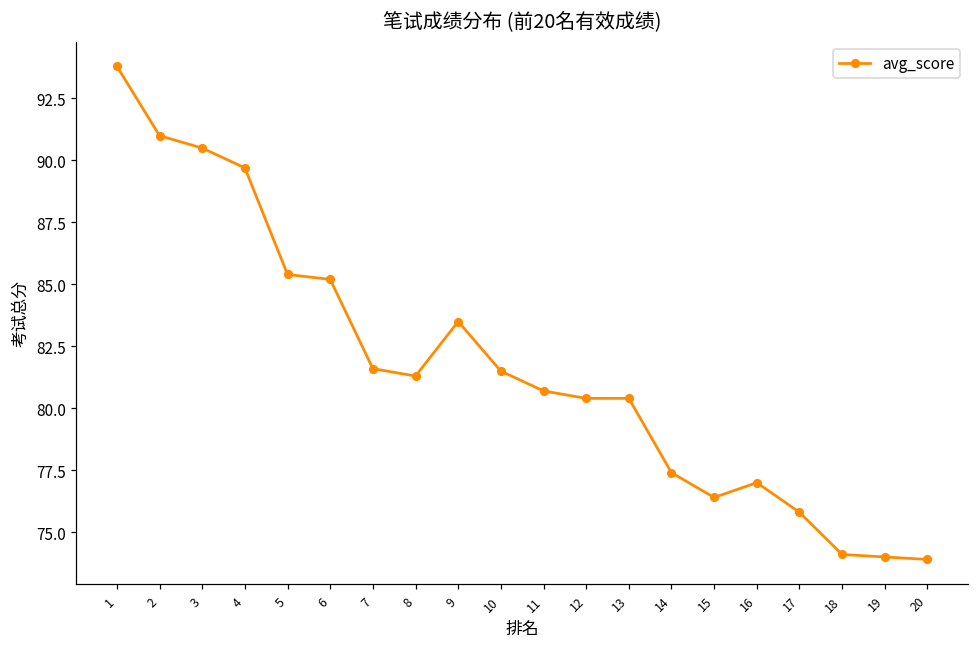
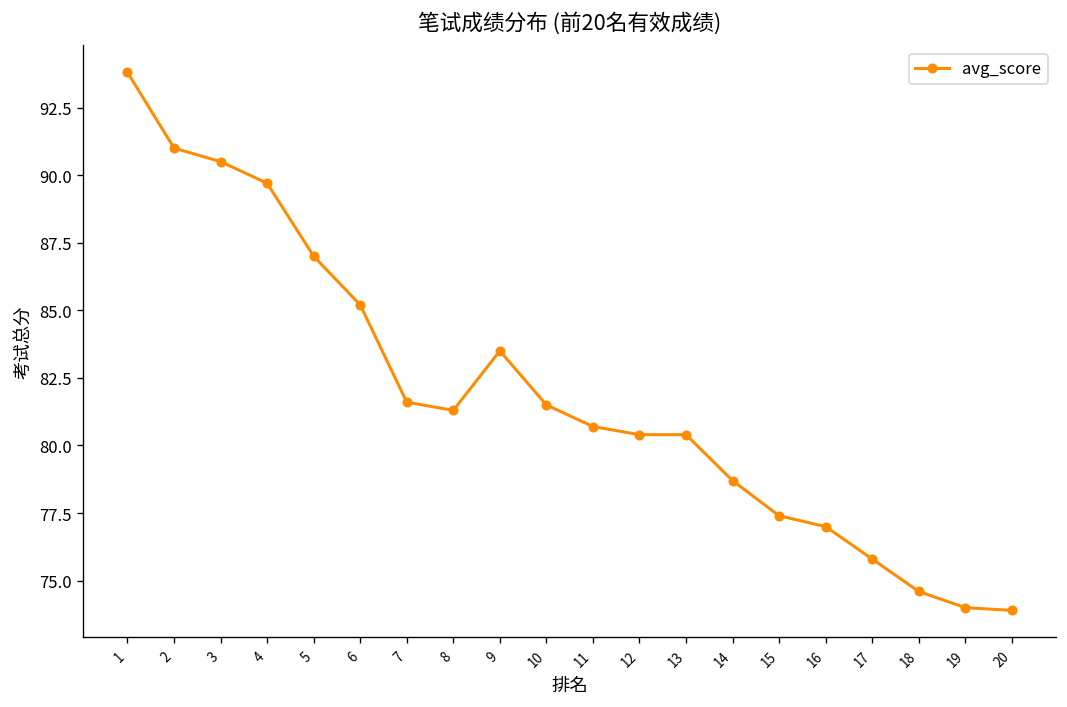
  {
    "1": 93.8,
    "2": 91.0,
    "3": 90.5,
    "4": 89.7,
-   "5": 85.4,
+   "5": 87.0,
    "6": 85.2,
    "7": 81.6,
    "8": 81.3,
    "9": 83.5,
    "10": 81.5,
    "11": 80.7,
    "12": 80.4,
    "13": 80.4,
-   "14": 77.4,
-   "15": 76.4,
+   "14": 78.7,
+   "15": 77.4,
    "16": 77.0,
    "17": 75.8,
-   "18": 74.1,
+   "18": 74.6,
    "19": 74.0,
    "20": 73.9
  }
